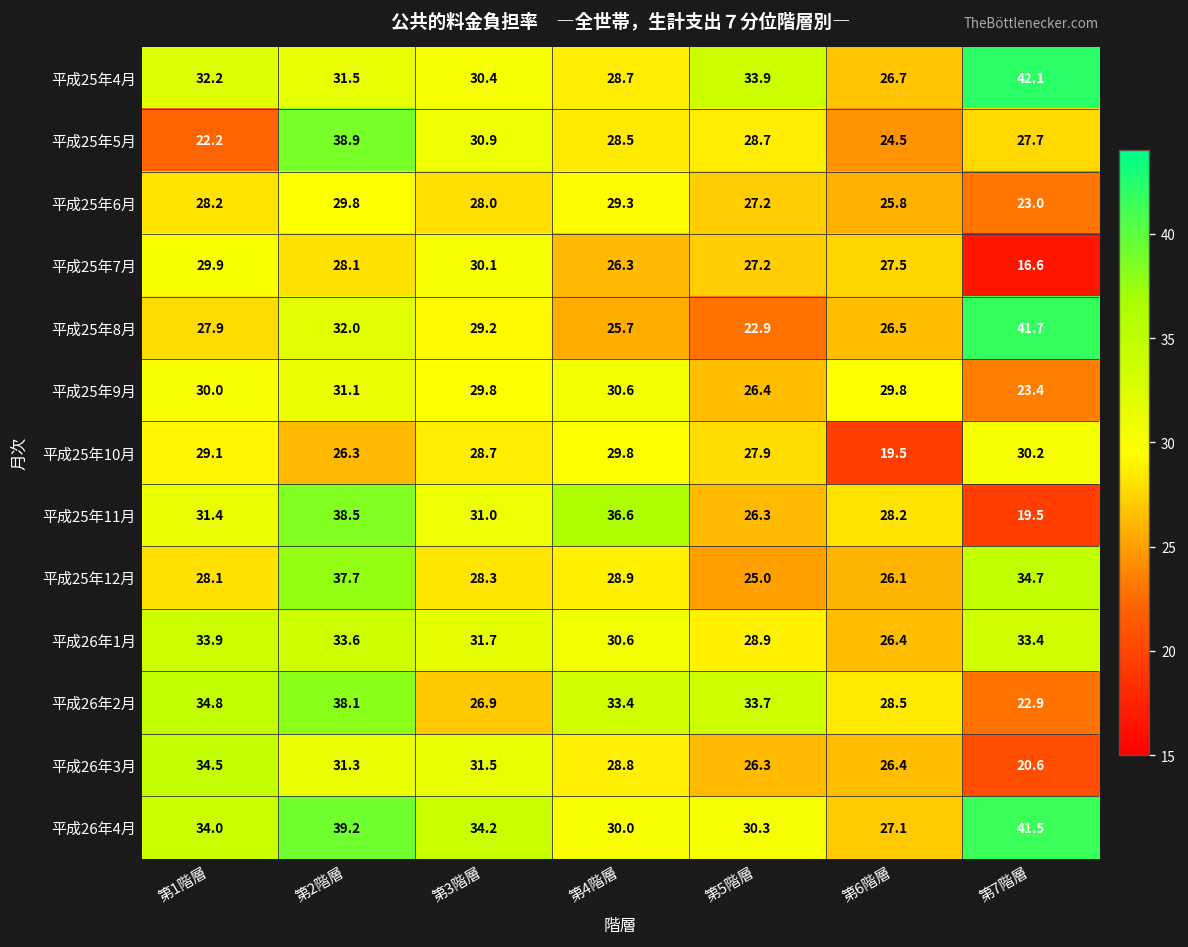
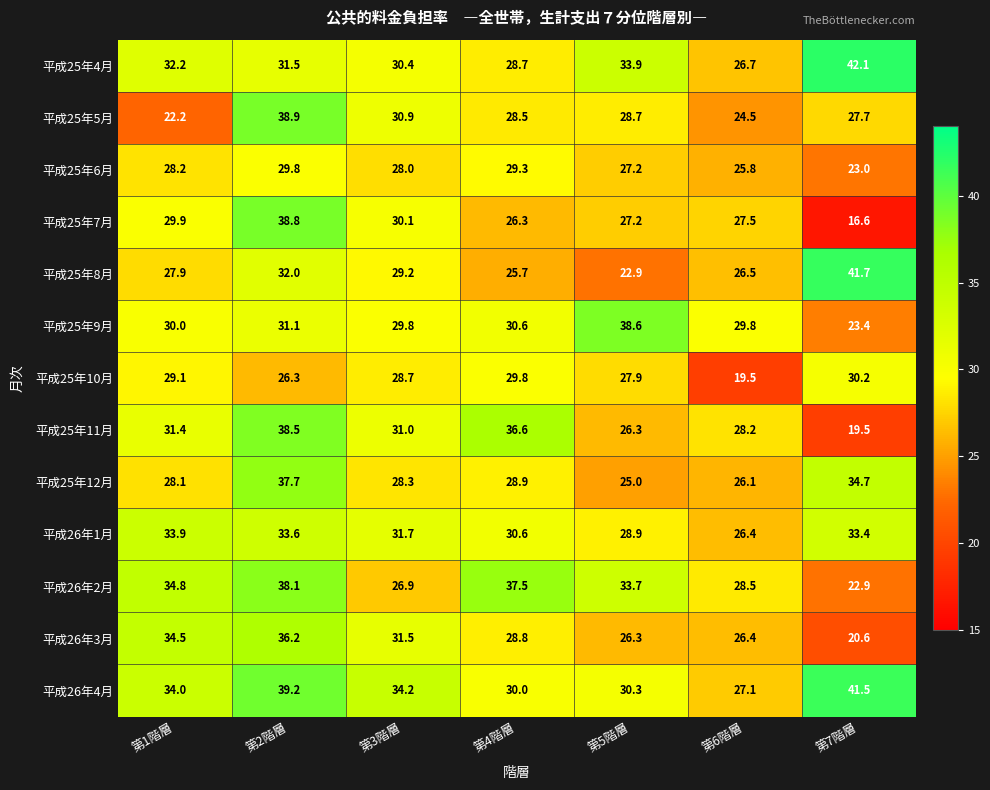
  {
    "平成25年4月": {
      "第1階層": 32.2,
      "第2階層": 31.5,
      "第3階層": 30.4,
      "第4階層": 28.7,
      "第5階層": 33.9,
      "第6階層": 26.7,
      "第7階層": 42.1
    },
    "平成25年5月": {
      "第1階層": 22.2,
      "第2階層": 38.9,
      "第3階層": 30.9,
      "第4階層": 28.5,
      "第5階層": 28.7,
      "第6階層": 24.5,
      "第7階層": 27.7
    },
    "平成25年6月": {
      "第1階層": 28.2,
      "第2階層": 29.8,
      "第3階層": 28.0,
      "第4階層": 29.3,
      "第5階層": 27.2,
      "第6階層": 25.8,
      "第7階層": 23.0
    },
    "平成25年7月": {
      "第1階層": 29.9,
-     "第2階層": 28.1,
+     "第2階層": 38.8,
      "第3階層": 30.1,
      "第4階層": 26.3,
      "第5階層": 27.2,
      "第6階層": 27.5,
      "第7階層": 16.6
    },
    "平成25年8月": {
      "第1階層": 27.9,
      "第2階層": 32.0,
      "第3階層": 29.2,
      "第4階層": 25.7,
      "第5階層": 22.9,
      "第6階層": 26.5,
      "第7階層": 41.7
    },
    "平成25年9月": {
      "第1階層": 30.0,
      "第2階層": 31.1,
      "第3階層": 29.8,
      "第4階層": 30.6,
-     "第5階層": 26.4,
+     "第5階層": 38.6,
      "第6階層": 29.8,
      "第7階層": 23.4
    },
    "平成25年10月": {
      "第1階層": 29.1,
      "第2階層": 26.3,
      "第3階層": 28.7,
      "第4階層": 29.8,
      "第5階層": 27.9,
      "第6階層": 19.5,
      "第7階層": 30.2
    },
    "平成25年11月": {
      "第1階層": 31.4,
      "第2階層": 38.5,
      "第3階層": 31.0,
      "第4階層": 36.6,
      "第5階層": 26.3,
      "第6階層": 28.2,
      "第7階層": 19.5
    },
    "平成25年12月": {
      "第1階層": 28.1,
      "第2階層": 37.7,
      "第3階層": 28.3,
      "第4階層": 28.9,
      "第5階層": 25.0,
      "第6階層": 26.1,
      "第7階層": 34.7
    },
    "平成26年1月": {
      "第1階層": 33.9,
      "第2階層": 33.6,
      "第3階層": 31.7,
      "第4階層": 30.6,
      "第5階層": 28.9,
      "第6階層": 26.4,
      "第7階層": 33.4
    },
    "平成26年2月": {
      "第1階層": 34.8,
      "第2階層": 38.1,
      "第3階層": 26.9,
-     "第4階層": 33.4,
+     "第4階層": 37.5,
      "第5階層": 33.7,
      "第6階層": 28.5,
      "第7階層": 22.9
    },
    "平成26年3月": {
      "第1階層": 34.5,
-     "第2階層": 31.3,
+     "第2階層": 36.2,
      "第3階層": 31.5,
      "第4階層": 28.8,
      "第5階層": 26.3,
      "第6階層": 26.4,
      "第7階層": 20.6
    },
    "平成26年4月": {
      "第1階層": 34.0,
      "第2階層": 39.2,
      "第3階層": 34.2,
      "第4階層": 30.0,
      "第5階層": 30.3,
      "第6階層": 27.1,
      "第7階層": 41.5
    }
  }
